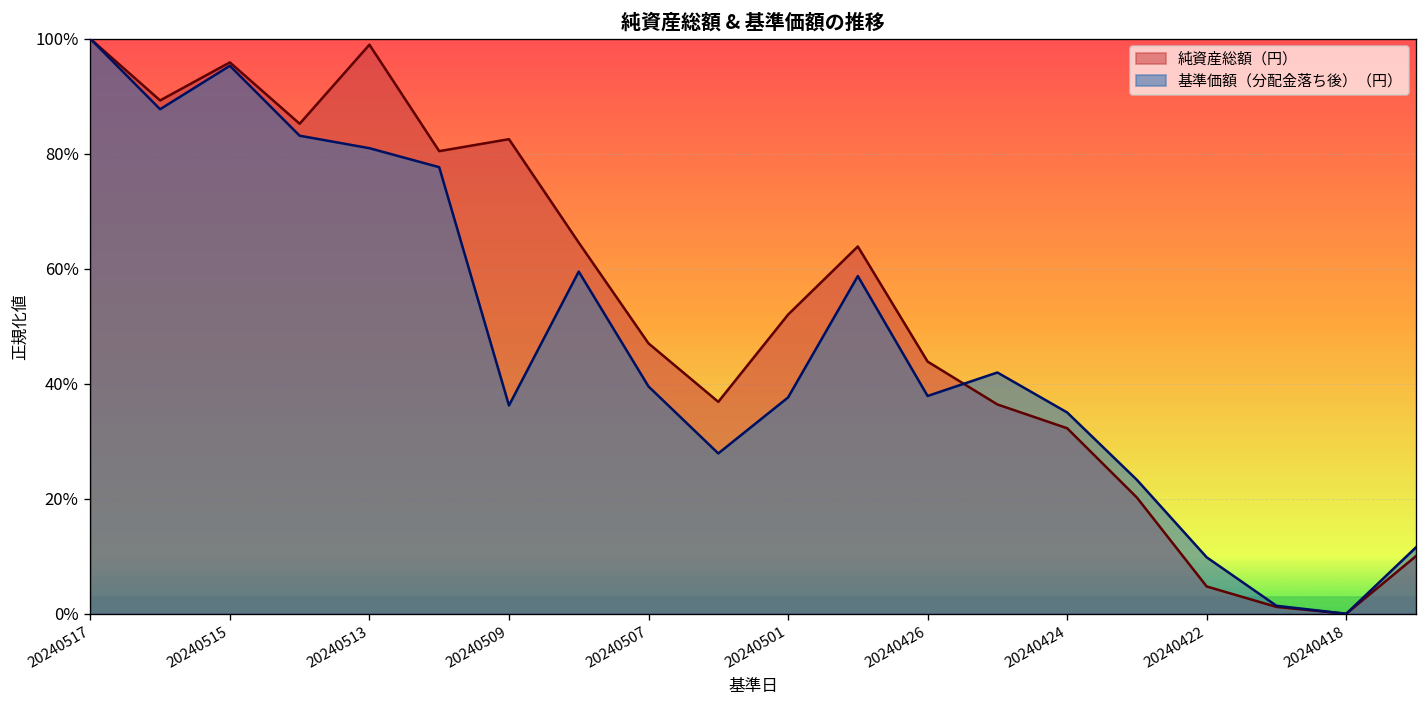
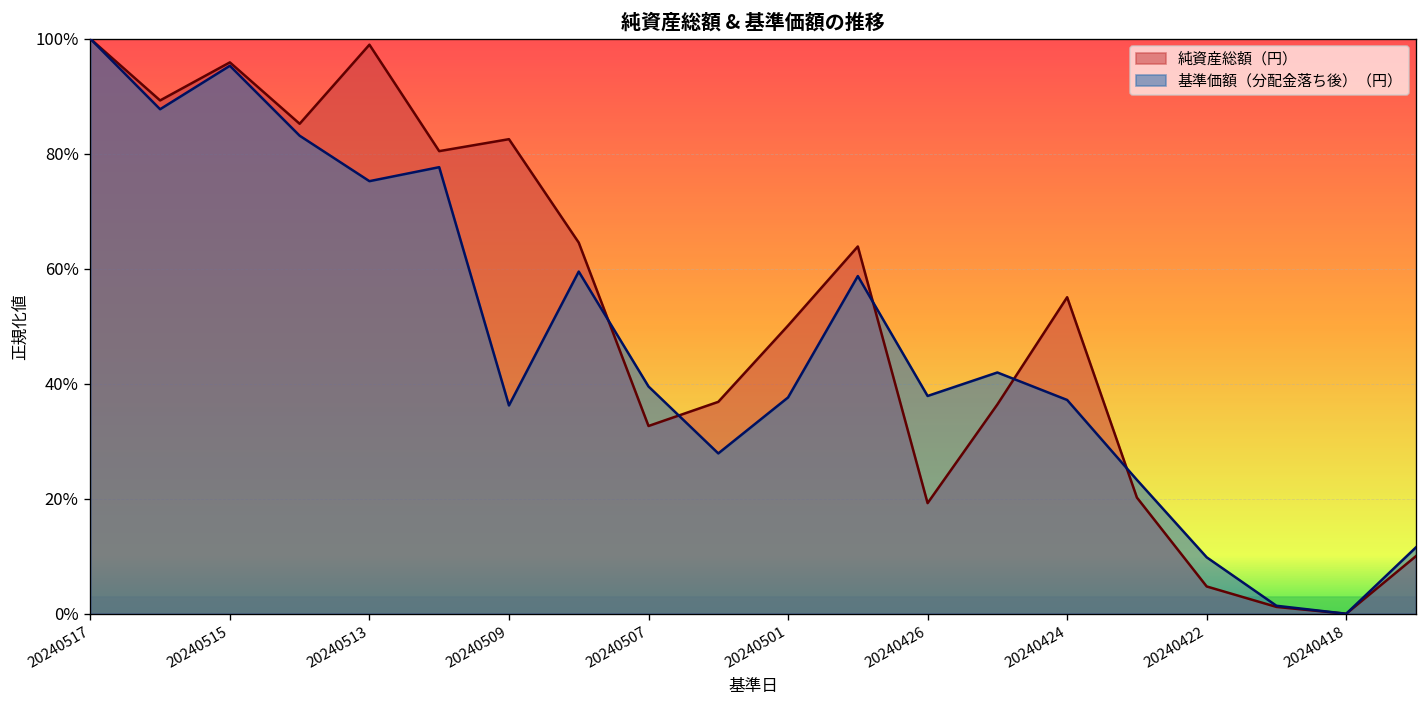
  {
    "純資産総額（円）": {
      "20240515": "96%",
      "20240513": "99%",
      "20240509": "83%",
-     "20240507": "47%",
-     "20240501": "52%",
-     "20240426": "44%",
-     "20240424": "32%",
+     "20240507": "33%",
+     "20240501": "50%",
+     "20240426": "19%",
+     "20240424": "55%",
      "20240422": "5%"
    },
    "基準価額（分配金落ち後）（円）": {
      "20240515": "95%",
-     "20240513": "81%",
+     "20240513": "75%",
      "20240509": "36%",
      "20240507": "40%",
      "20240501": "38%",
      "20240426": "38%",
-     "20240424": "35%",
+     "20240424": "37%",
      "20240422": "10%"
    }
  }
